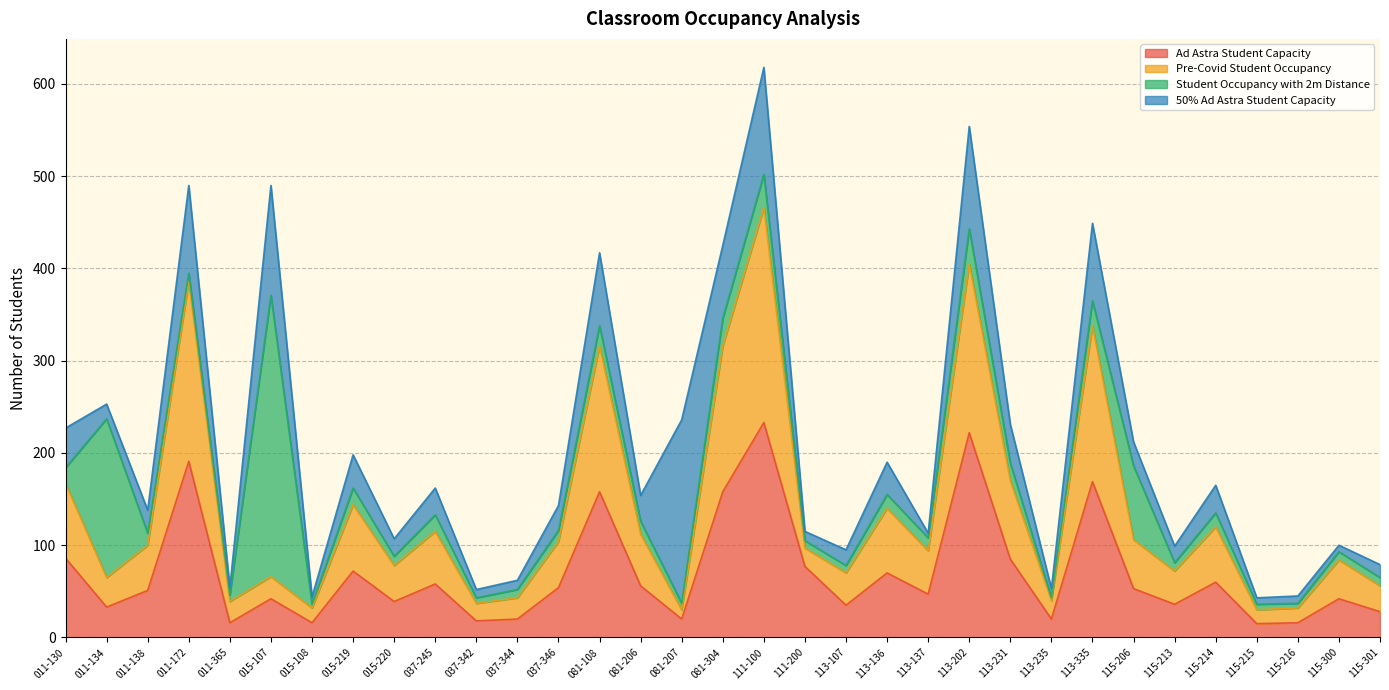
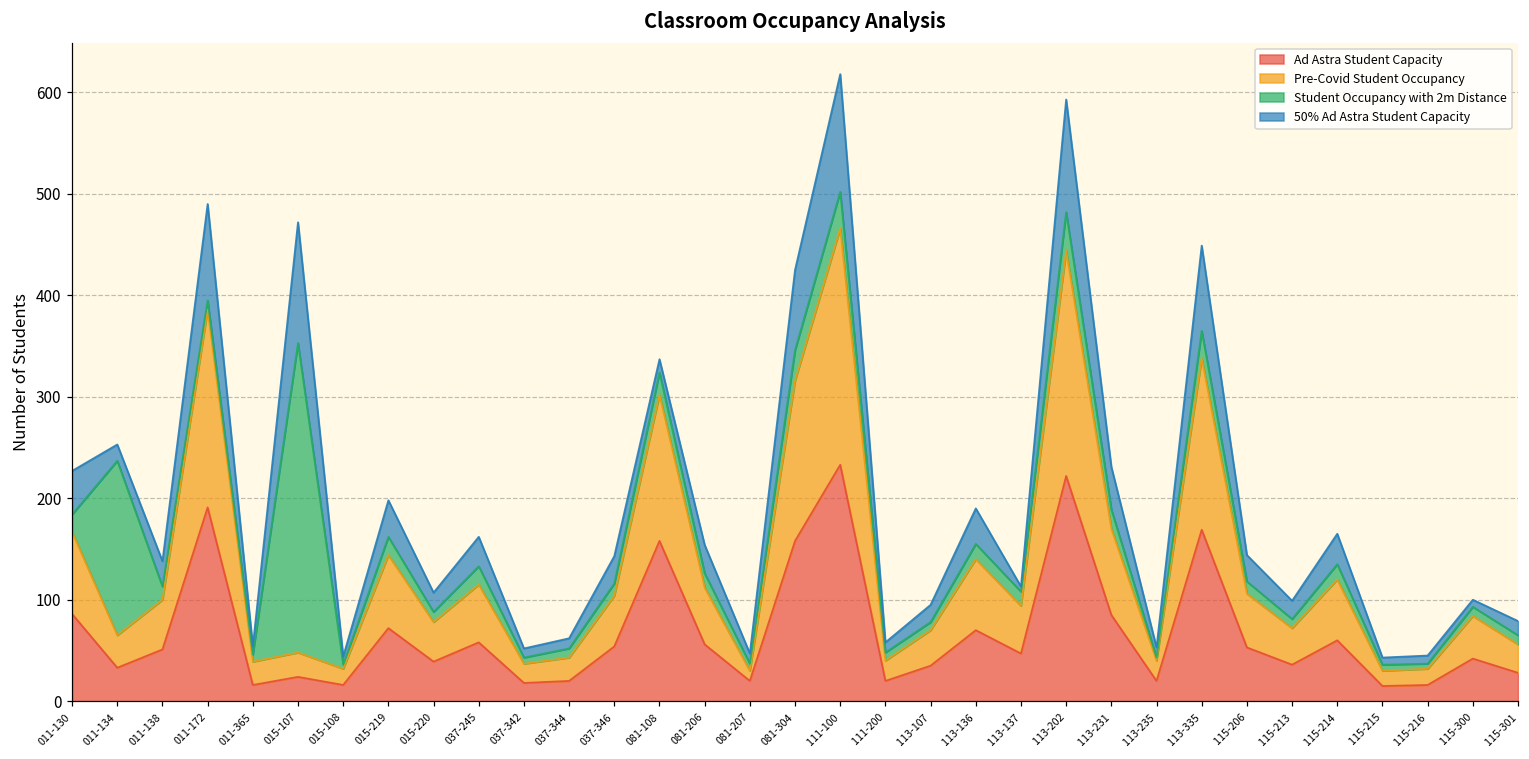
  {
    "Ad Astra Student Capacity": {
      "011-130": 90,
      "011-134": 30,
      "011-138": 50,
      "011-172": 190,
      "011-365": 20,
-     "015-107": 40,
+     "015-107": 20,
      "015-108": 20,
      "015-219": 70,
      "015-220": 40,
      "037-245": 60,
      "037-342": 20,
      "037-344": 20,
      "037-346": 50,
      "081-108": 160,
      "081-206": 60,
      "081-207": 20,
      "081-304": 160,
      "111-100": 230,
-     "111-200": 80,
+     "111-200": 20,
      "113-107": 40,
      "113-136": 70,
      "113-137": 50,
      "113-202": 220,
      "113-231": 90,
      "113-235": 20,
      "113-335": 170,
      "115-206": 50,
      "115-213": 40,
      "115-214": 60,
      "115-215": 20,
      "115-216": 20,
      "115-300": 40,
      "115-301": 30
    },
    "Pre-Covid Student Occupancy": {
      "011-130": 80,
      "011-134": 30,
      "011-138": 50,
      "011-172": 200,
      "011-365": 20,
      "015-107": 20,
      "015-108": 20,
      "015-219": 70,
      "015-220": 40,
      "037-245": 60,
      "037-342": 20,
      "037-344": 20,
      "037-346": 50,
-     "081-108": 160,
+     "081-108": 140,
      "081-206": 60,
      "081-207": 10,
      "081-304": 160,
      "111-100": 230,
      "111-200": 20,
      "113-107": 40,
      "113-136": 70,
      "113-137": 50,
-     "113-202": 180,
+     "113-202": 220,
      "113-231": 90,
      "113-235": 20,
      "113-335": 170,
      "115-206": 50,
      "115-213": 40,
      "115-214": 60,
      "115-215": 20,
      "115-216": 20,
      "115-300": 40,
      "115-301": 30
    },
    "Student Occupancy with 2m Distance": {
      "011-130": 20,
      "011-134": 170,
      "011-138": 10,
      "011-172": 10,
      "011-365": 10,
      "015-107": 310,
      "015-108": 0,
      "015-219": 20,
      "015-220": 10,
      "037-245": 20,
      "037-342": 10,
      "037-344": 10,
      "037-346": 10,
      "081-108": 20,
      "081-206": 10,
      "081-207": 10,
      "081-304": 30,
      "111-100": 40,
      "111-200": 10,
      "113-107": 10,
      "113-136": 20,
      "113-137": 10,
      "113-202": 40,
      "113-231": 20,
      "113-235": 0,
      "113-335": 30,
-     "115-206": 80,
+     "115-206": 10,
      "115-213": 10,
      "115-214": 20,
      "115-215": 10,
      "115-216": 10,
      "115-300": 10,
      "115-301": 10
    },
    "50% Ad Astra Student Capacity": {
      "011-130": 40,
      "011-134": 20,
      "011-138": 30,
      "011-172": 100,
      "011-365": 10,
      "015-107": 120,
      "015-108": 10,
      "015-219": 40,
      "015-220": 20,
      "037-245": 30,
      "037-342": 10,
      "037-344": 10,
      "037-346": 30,
-     "081-108": 80,
+     "081-108": 10,
      "081-206": 30,
-     "081-207": 200,
+     "081-207": 10,
      "081-304": 80,
      "111-100": 120,
      "111-200": 10,
      "113-107": 20,
      "113-136": 40,
      "113-137": 10,
      "113-202": 110,
      "113-231": 40,
      "113-235": 10,
      "113-335": 80,
      "115-206": 30,
      "115-213": 20,
      "115-214": 30,
      "115-215": 10,
      "115-216": 10,
      "115-300": 10,
      "115-301": 10
    }
  }
